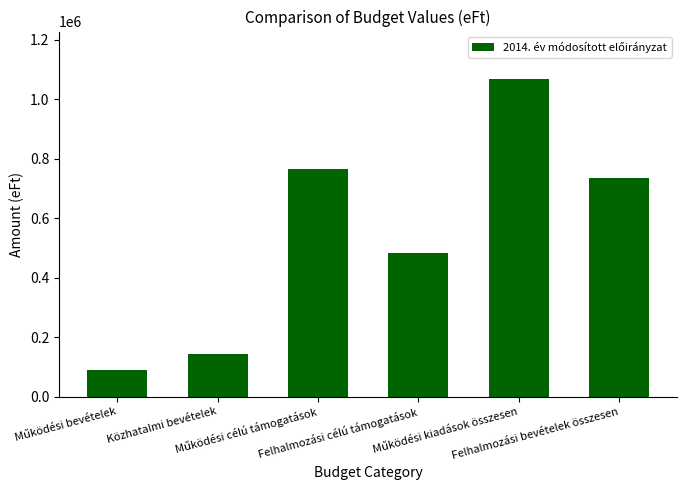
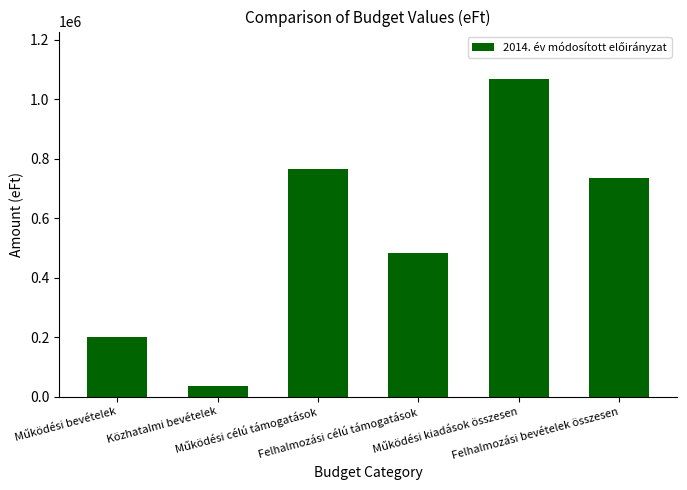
  {
-   "Működési bevételek": 90000,
-   "Közhatalmi bevételek": 140000,
+   "Működési bevételek": 200000,
+   "Közhatalmi bevételek": 40000,
    "Működési célú támogatások": 770000,
    "Felhalmozási célú támogatások": 480000,
    "Működési kiadások összesen": 1070000,
    "Felhalmozási bevételek összesen": 740000
  }
